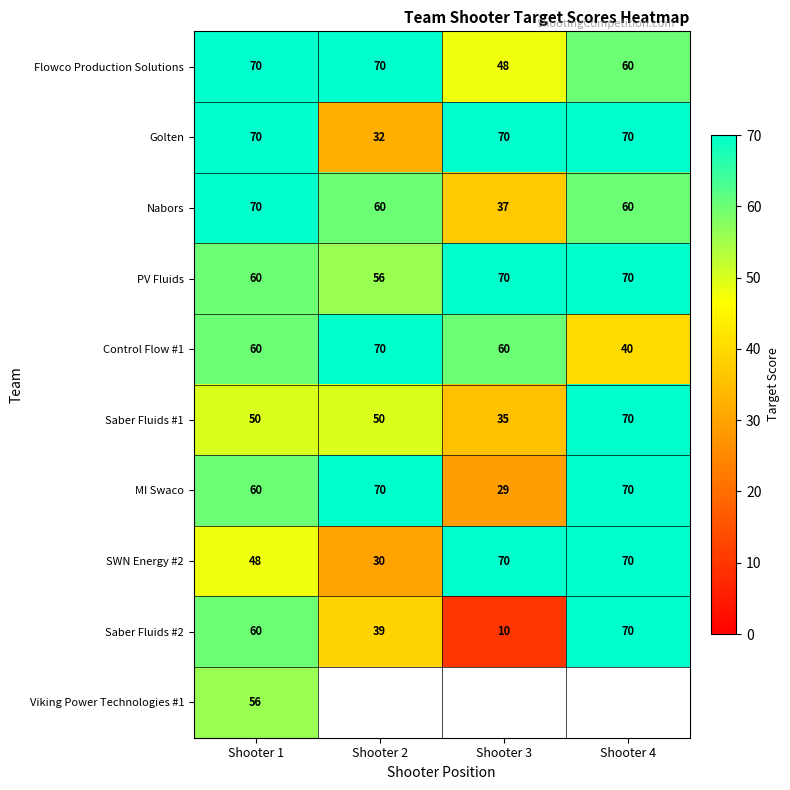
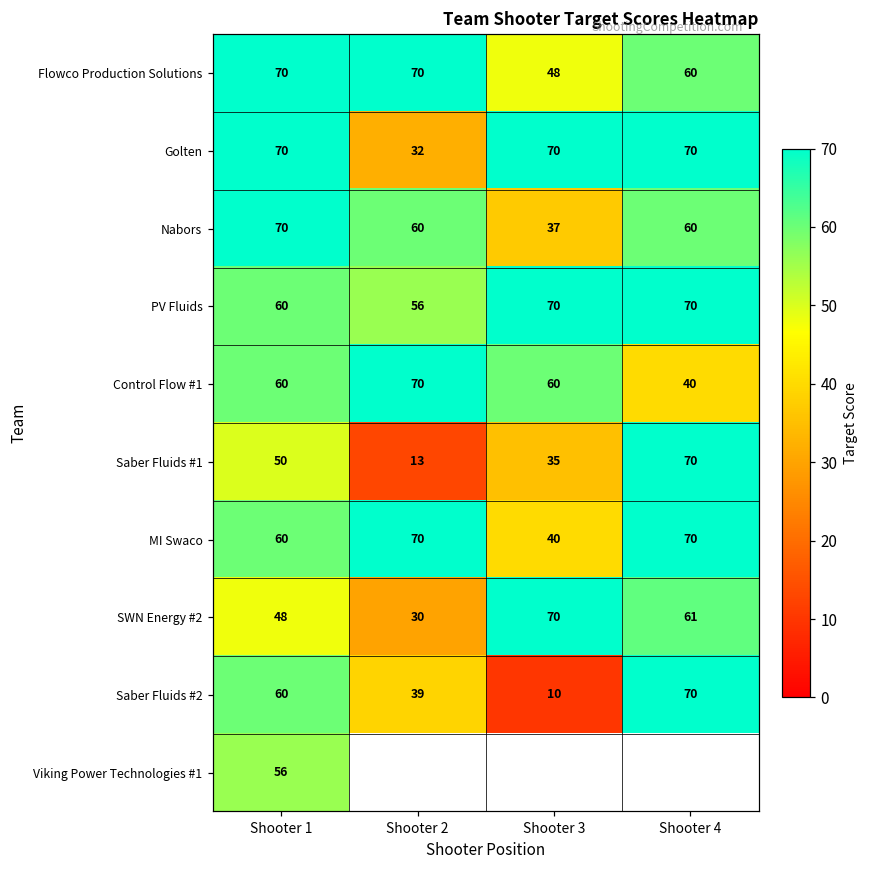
  {
    "Flowco Production Solutions": {
      "Shooter 1": 70,
      "Shooter 2": 70,
      "Shooter 3": 48,
      "Shooter 4": 60
    },
    "Golten": {
      "Shooter 1": 70,
      "Shooter 2": 32,
      "Shooter 3": 70,
      "Shooter 4": 70
    },
    "Nabors": {
      "Shooter 1": 70,
      "Shooter 2": 60,
      "Shooter 3": 37,
      "Shooter 4": 60
    },
    "PV Fluids": {
      "Shooter 1": 60,
      "Shooter 2": 56,
      "Shooter 3": 70,
      "Shooter 4": 70
    },
    "Control Flow #1": {
      "Shooter 1": 60,
      "Shooter 2": 70,
      "Shooter 3": 60,
      "Shooter 4": 40
    },
    "Saber Fluids #1": {
      "Shooter 1": 50,
-     "Shooter 2": 50,
+     "Shooter 2": 13,
      "Shooter 3": 35,
      "Shooter 4": 70
    },
    "MI Swaco": {
      "Shooter 1": 60,
      "Shooter 2": 70,
-     "Shooter 3": 29,
+     "Shooter 3": 40,
      "Shooter 4": 70
    },
    "SWN Energy #2": {
      "Shooter 1": 48,
      "Shooter 2": 30,
      "Shooter 3": 70,
-     "Shooter 4": 70
+     "Shooter 4": 61
    },
    "Saber Fluids #2": {
      "Shooter 1": 60,
      "Shooter 2": 39,
      "Shooter 3": 10,
      "Shooter 4": 70
    },
    "Viking Power Technologies #1": {
      "Shooter 1": 56
    }
  }
